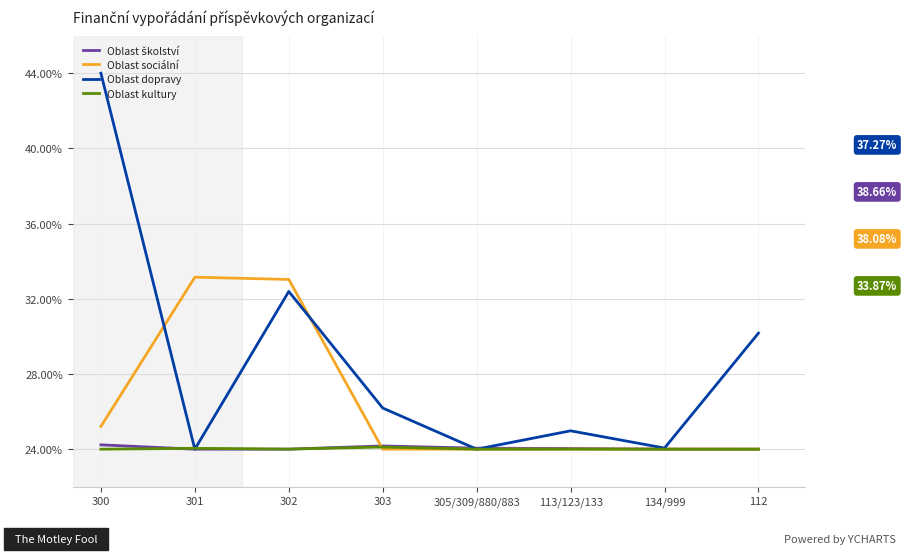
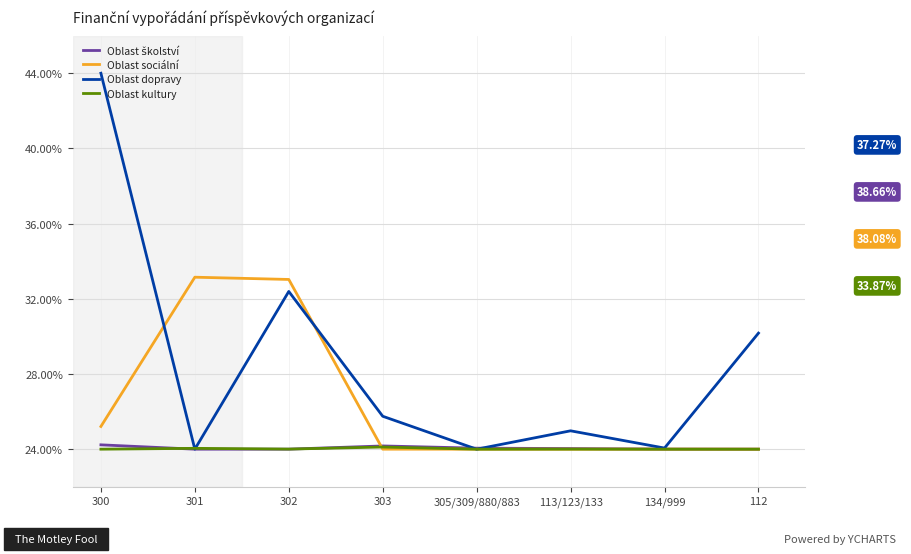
  {
    "Oblast školství": {
      "300": "24.2%"
    },
    "Oblast sociální": {
      "300": "25.2%",
      "301": "33.1%",
      "302": "33.0%"
    },
    "Oblast dopravy": {
      "300": "44.0%",
      "302": "32.4%",
-     "303": "26.2%",
+     "303": "25.8%",
      "113/123/133": "25.0%",
      "112": "30.2%"
    },
    "Oblast kultury": {
      "300": "24.0%"
    }
  }
